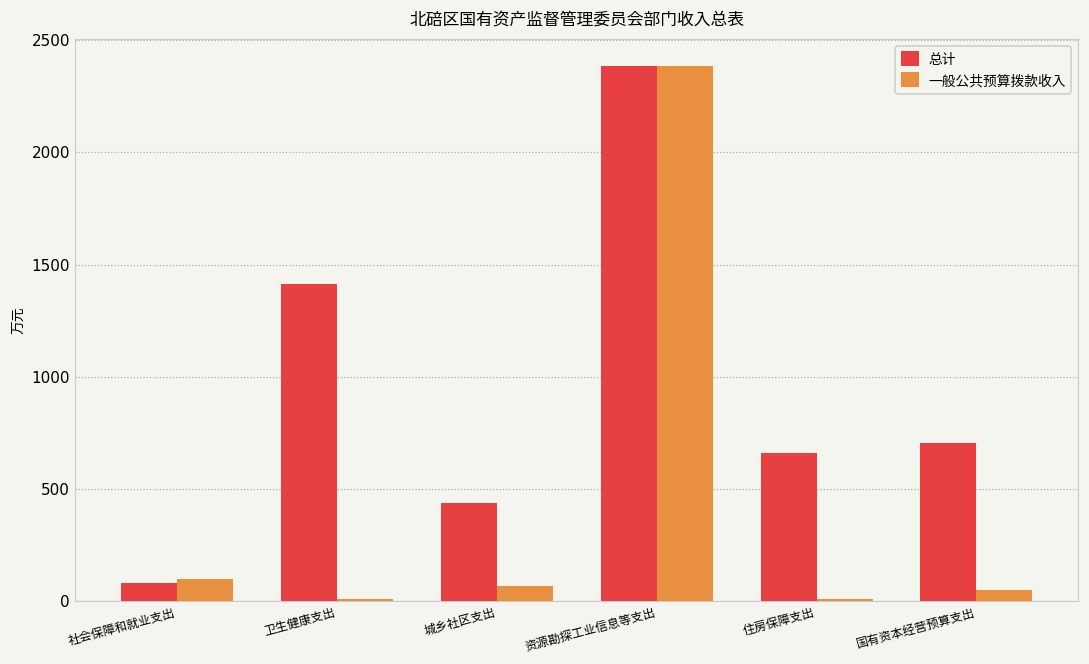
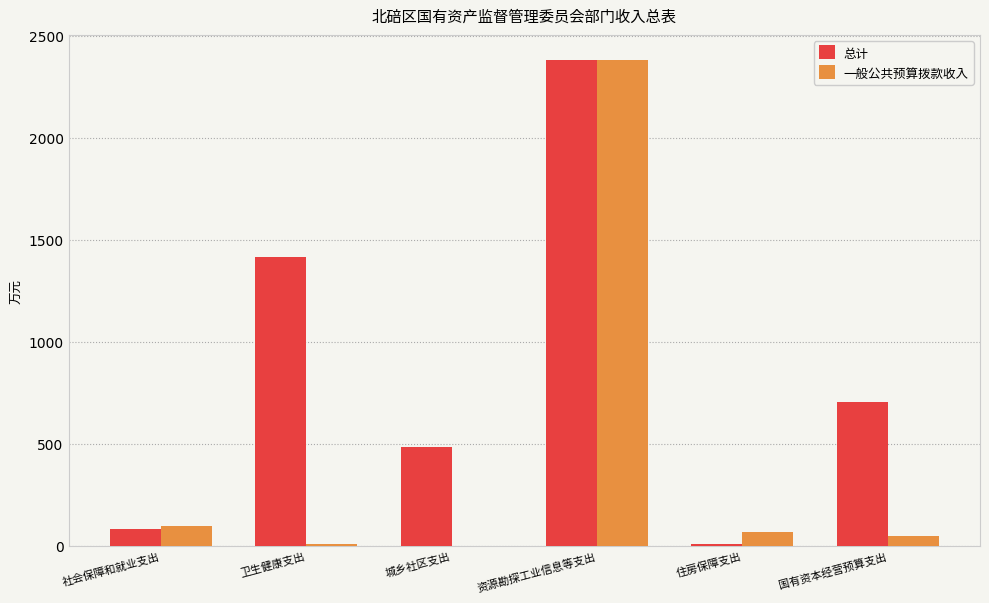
  {
    "总计": {
      "社会保障和就业支出": 80,
      "卫生健康支出": 1410,
-     "城乡社区支出": 440,
+     "城乡社区支出": 480,
      "资源勘探工业信息等支出": 2380,
-     "住房保障支出": 660,
+     "住房保障支出": 10,
      "国有资本经营预算支出": 700
    },
    "一般公共预算拨款收入": {
      "社会保障和就业支出": 100,
-     "城乡社区支出": 70,
+     "城乡社区支出": 0,
      "资源勘探工业信息等支出": 2380,
-     "住房保障支出": 10,
+     "住房保障支出": 70,
      "国有资本经营预算支出": 50
    }
  }
